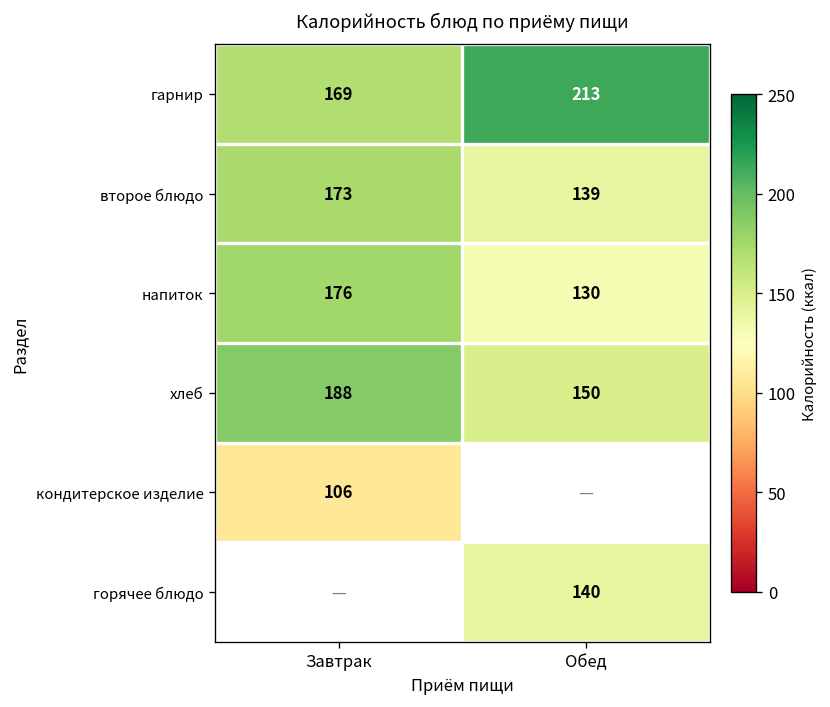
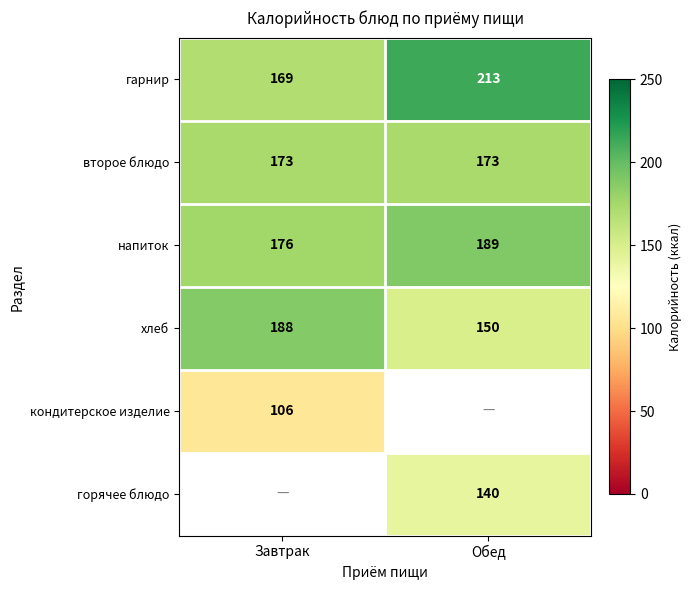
  {
    "гарнир": {
      "Завтрак": 169,
      "Обед": 213
    },
    "второе блюдо": {
      "Завтрак": 173,
-     "Обед": 139
+     "Обед": 173
    },
    "напиток": {
      "Завтрак": 176,
-     "Обед": 130
+     "Обед": 189
    },
    "хлеб": {
      "Завтрак": 188,
      "Обед": 150
    },
    "кондитерское изделие": {
      "Завтрак": 106
    },
    "горячее блюдо": {
      "Обед": 140
    }
  }
